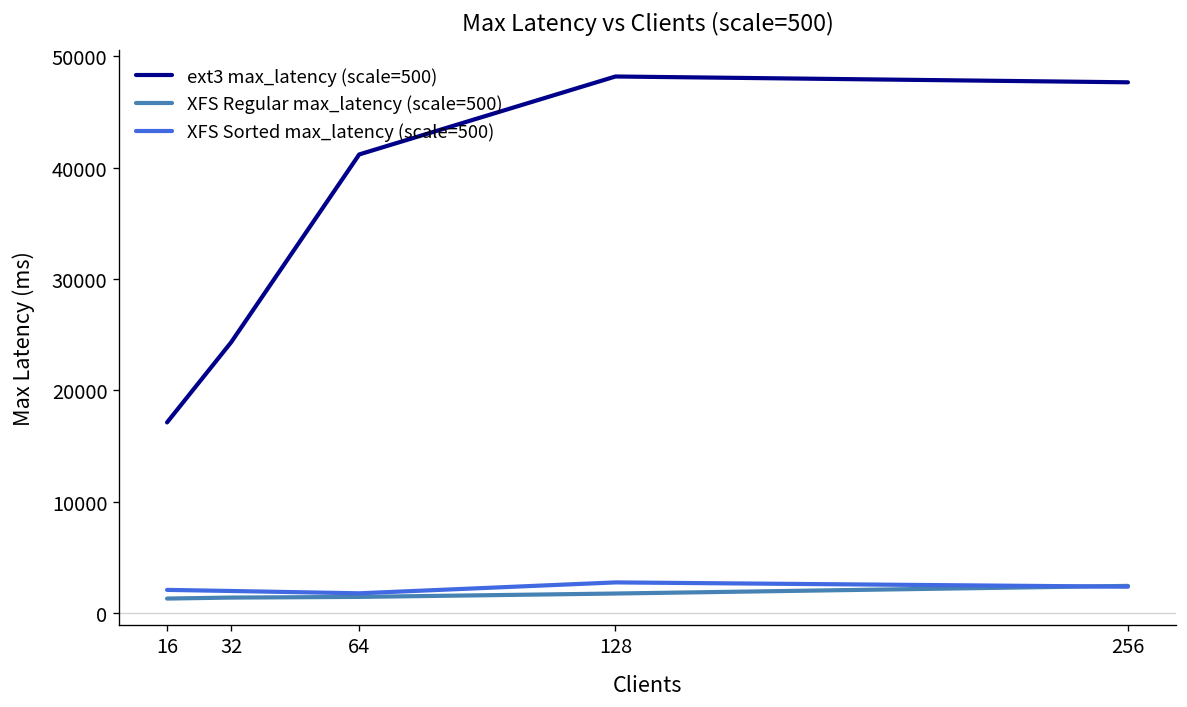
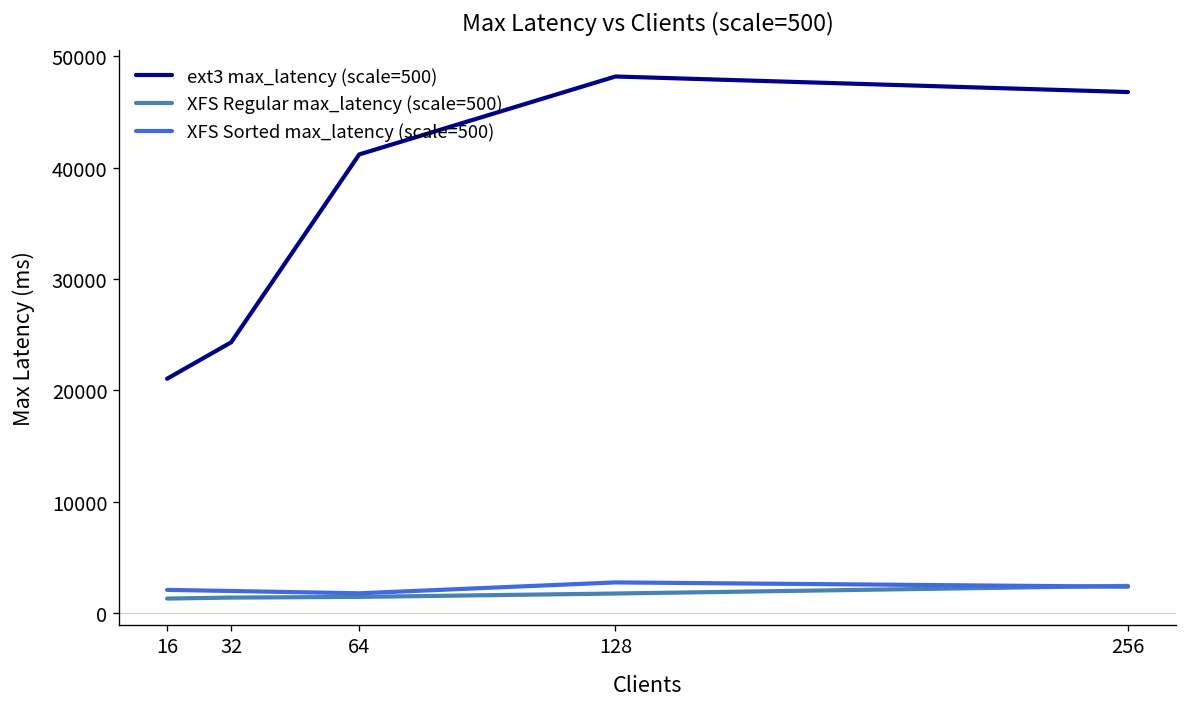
  {
    "ext3 max_latency (scale=500)": {
-     "16": 17000,
+     "16": 21000,
      "32": 24000,
      "64": 41000,
      "128": 48000,
-     "256": 48000
+     "256": 47000
    }
  }
